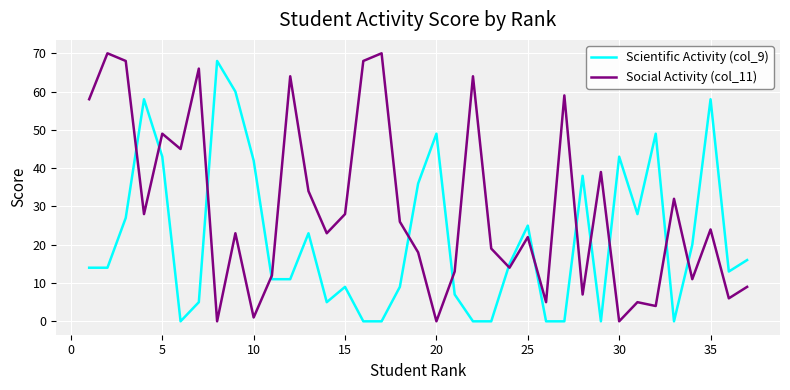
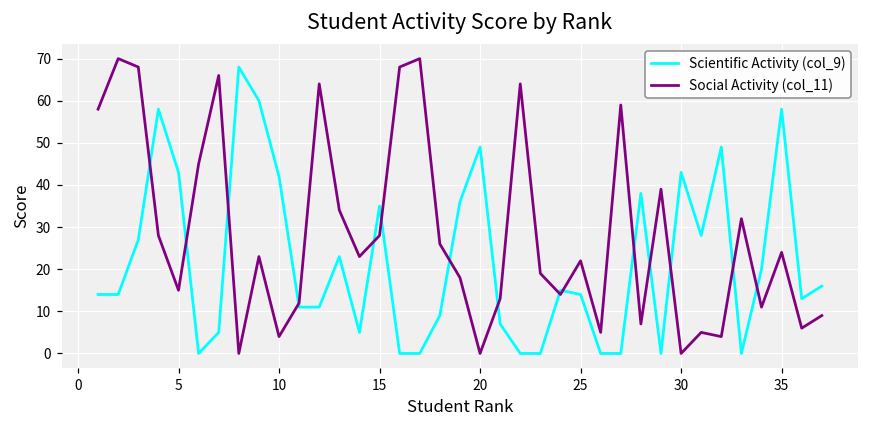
  {
    "Scientific Activity (col_9)": {
      "5": 43,
      "10": 42,
-     "15": 9,
+     "15": 35,
      "20": 49,
-     "25": 25,
+     "25": 14,
      "30": 43,
      "35": 58
    },
    "Social Activity (col_11)": {
-     "5": 49,
-     "10": 1,
+     "5": 15,
+     "10": 4,
      "15": 28,
      "20": 0,
      "25": 22,
      "30": 0,
      "35": 24
    }
  }
